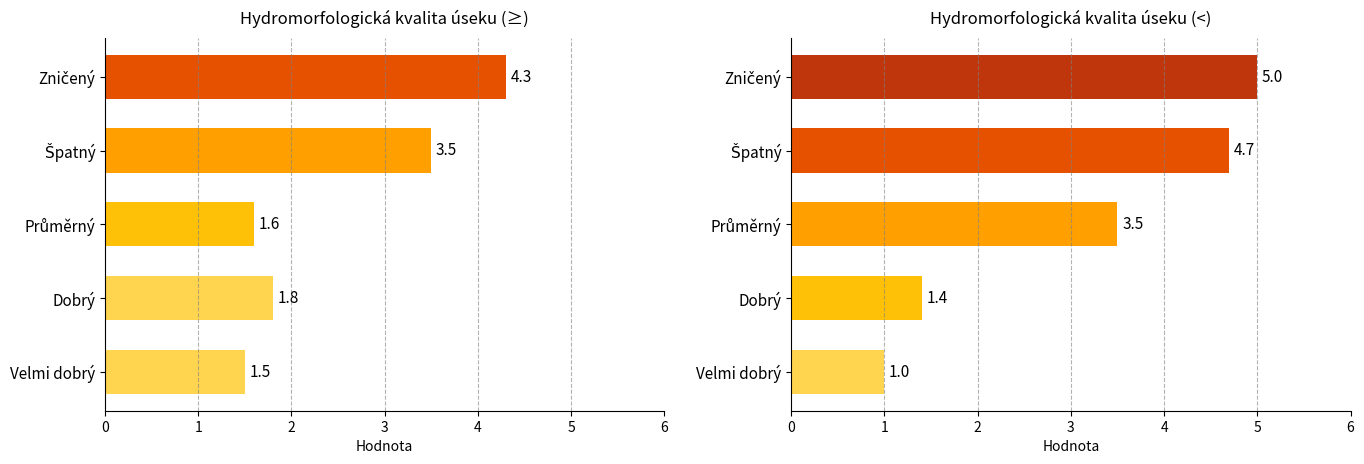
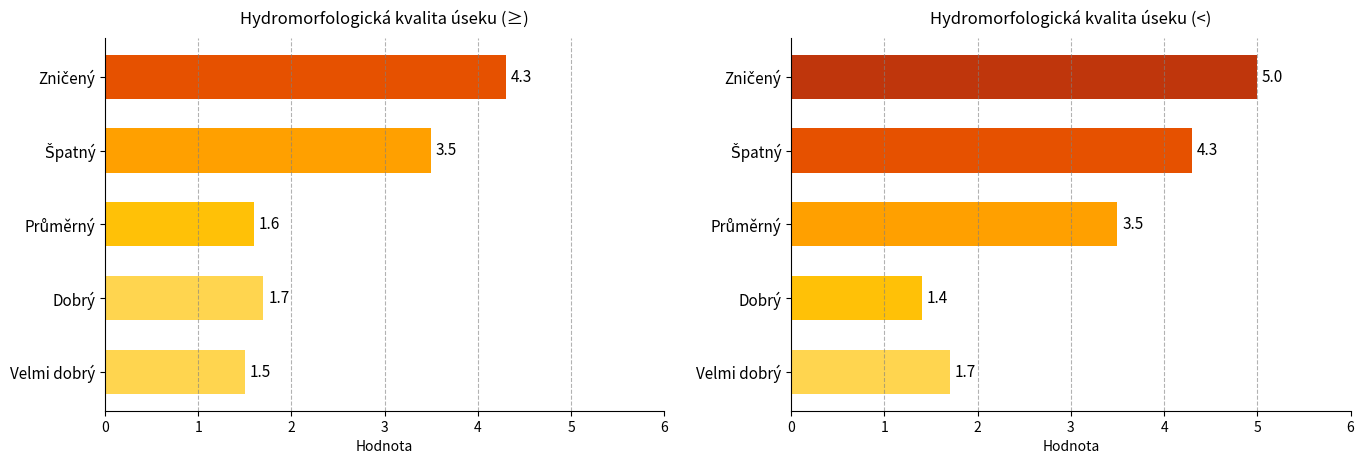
  {
    "Hydromorfologická kvalita úseku (≥)": {
      "Zničený": 4.3,
      "Špatný": 3.5,
      "Průměrný": 1.6,
-     "Dobrý": 1.8,
+     "Dobrý": 1.7,
      "Velmi dobrý": 1.5
    },
    "Hydromorfologická kvalita úseku (<)": {
      "Zničený": 5.0,
-     "Špatný": 4.7,
+     "Špatný": 4.3,
      "Průměrný": 3.5,
      "Dobrý": 1.4,
-     "Velmi dobrý": 1.0
+     "Velmi dobrý": 1.7
    }
  }
